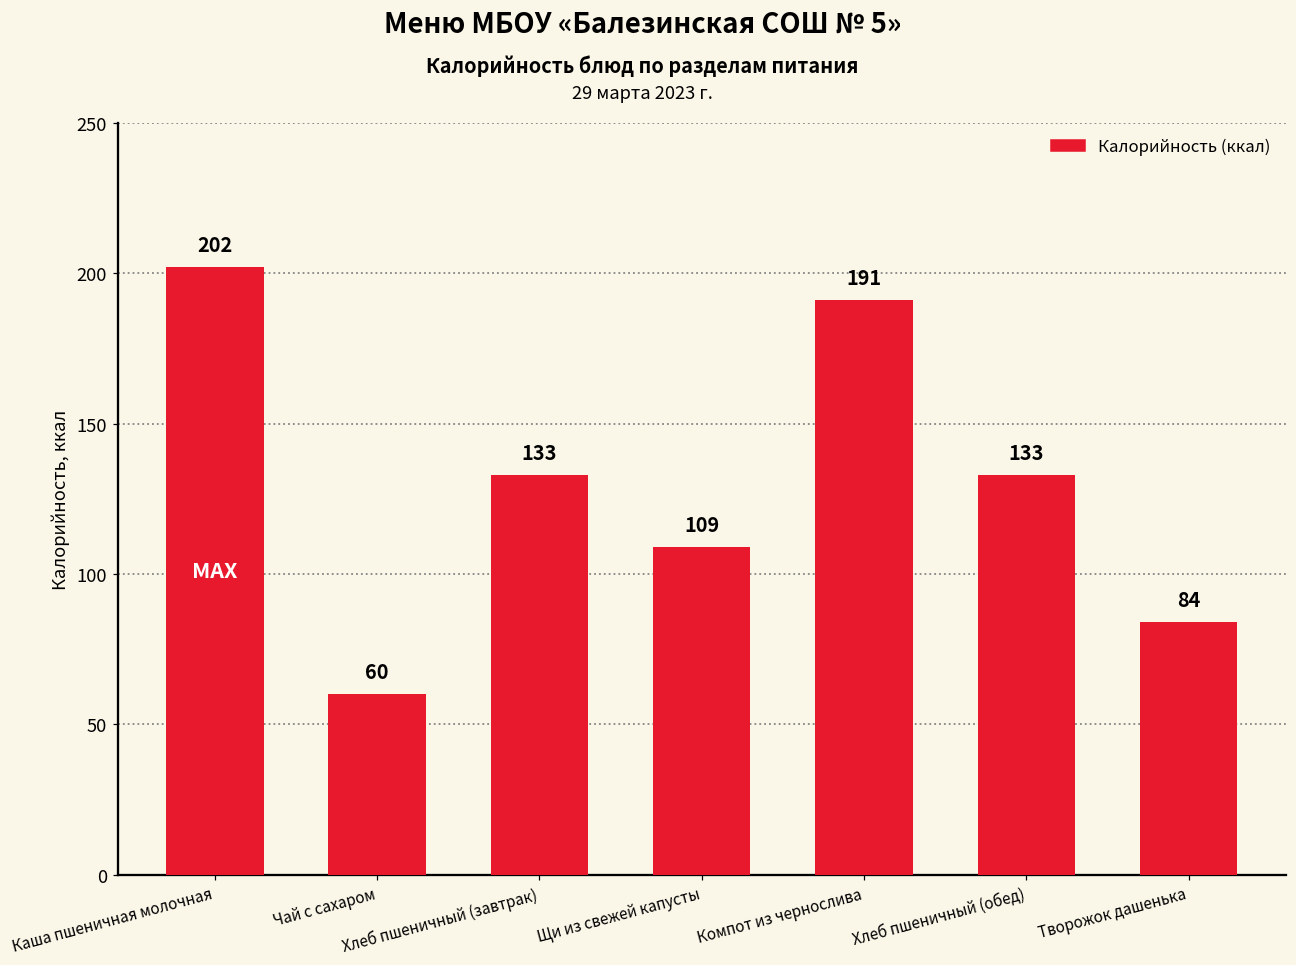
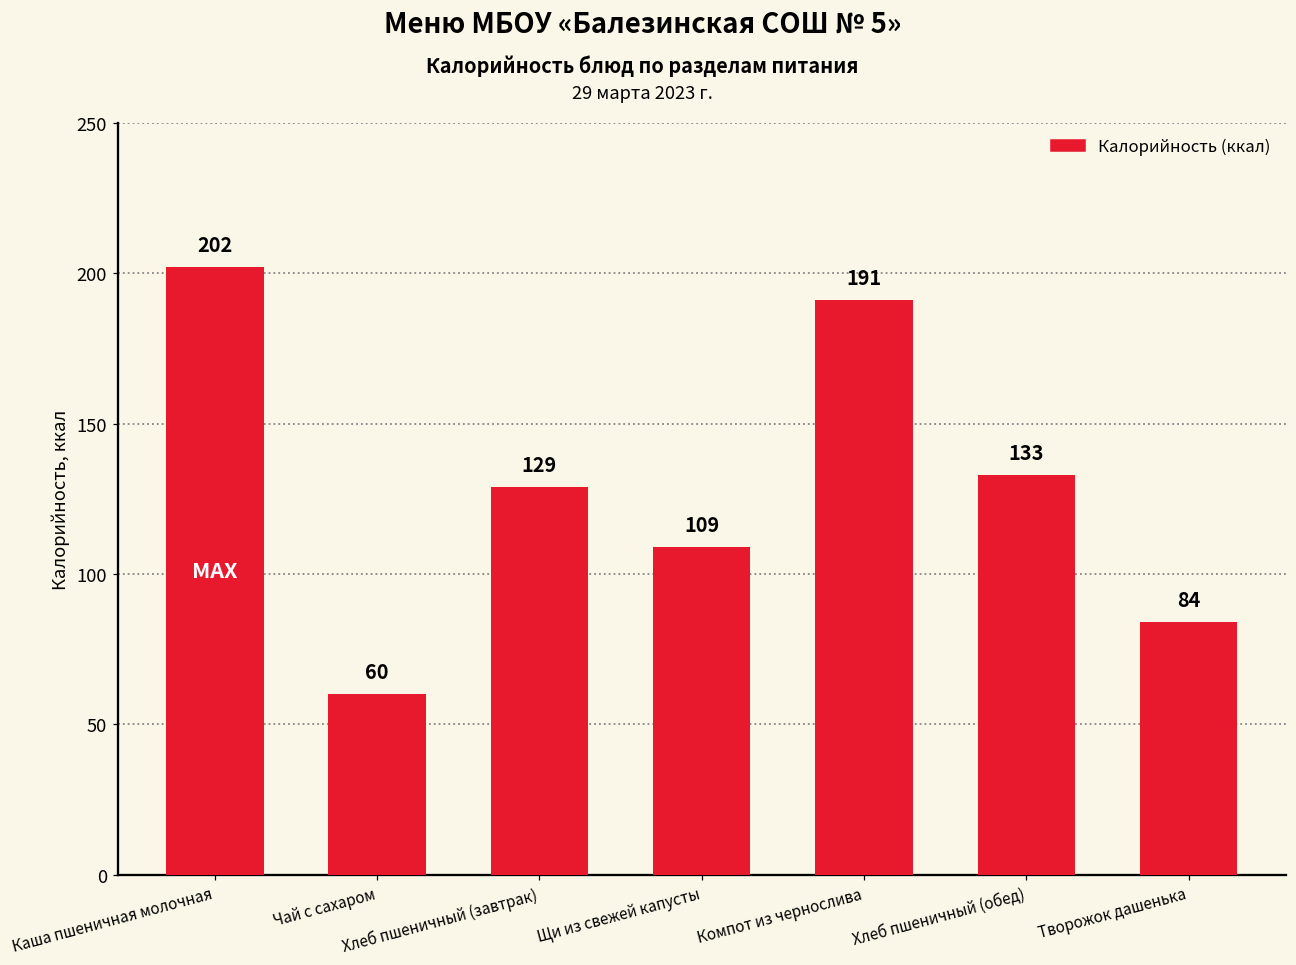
  {
    "Каша пшеничная молочная": 202,
    "Чай с сахаром": 60,
-   "Хлеб пшеничный (завтрак)": 133,
+   "Хлеб пшеничный (завтрак)": 129,
    "Щи из свежей капусты": 109,
    "Компот из чернослива": 191,
    "Хлеб пшеничный (обед)": 133,
    "Творожок дашенька": 84
  }
